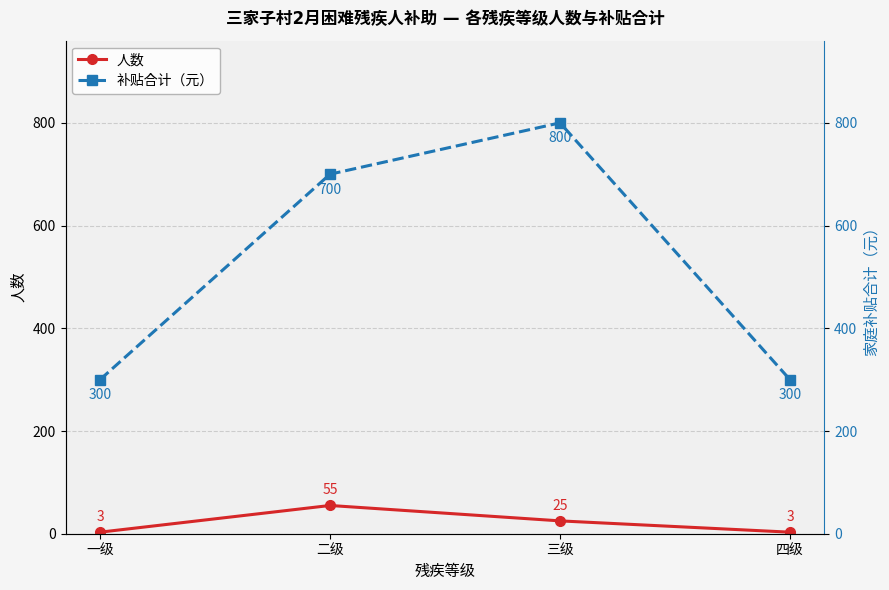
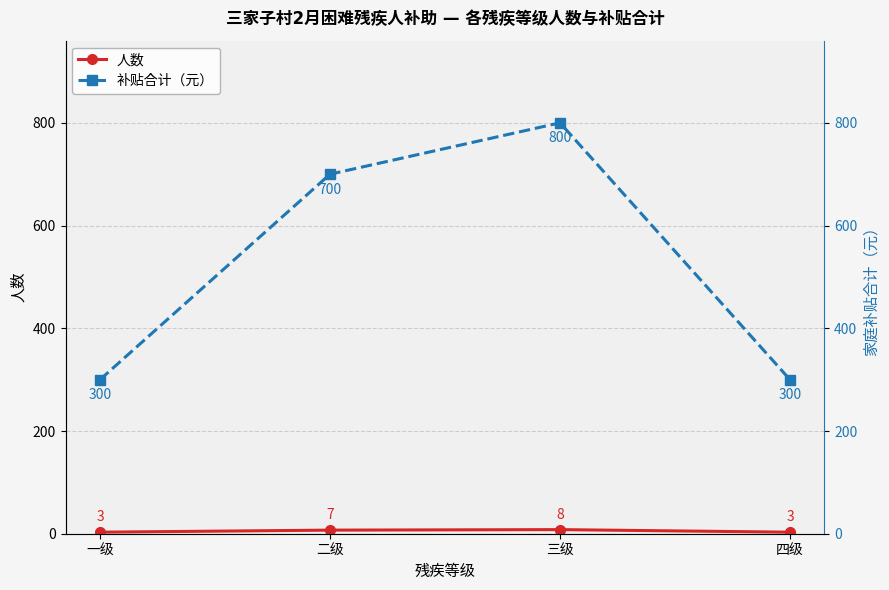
  {
    "人数": {
      "一级": 3,
-     "二级": 55,
-     "三级": 25,
+     "二级": 7,
+     "三级": 8,
      "四级": 3
    },
    "补贴合计（元）": {
      "一级": 300,
      "二级": 700,
      "三级": 800,
      "四级": 300
    }
  }
